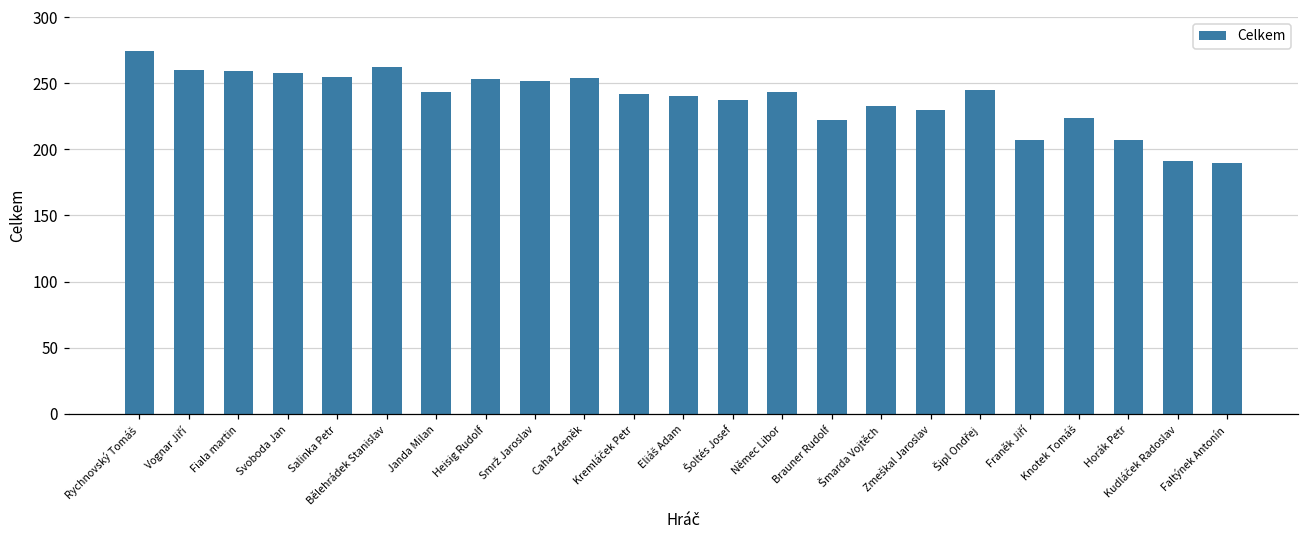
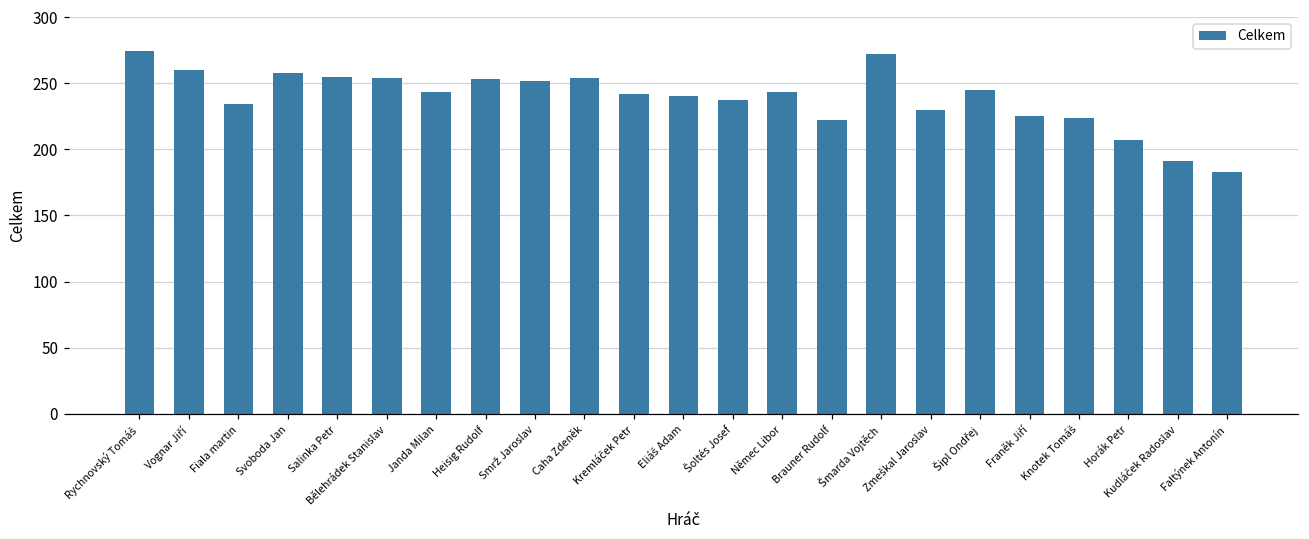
  {
    "Rychnovský Tomáš": 274,
    "Vognar Jiří": 260,
-   "Fiala martin": 259,
+   "Fiala martin": 234,
    "Svoboda Jan": 258,
    "Salinka Petr": 255,
-   "Bělehrádek Stanislav": 262,
+   "Bělehrádek Stanislav": 254,
    "Janda Milan": 243,
    "Heisig Rudolf": 253,
    "Smrž Jaroslav": 252,
    "Caha Zdeněk": 254,
    "Kremláček Petr": 242,
    "Eliáš Adam": 240,
    "Šoltés Josef": 237,
    "Němec Libor": 243,
    "Brauner Rudolf": 222,
-   "Šmarda Vojtěch": 233,
+   "Šmarda Vojtěch": 272,
    "Zmeškal Jaroslav": 230,
    "Šipl Ondřej": 245,
-   "Franěk Jiří": 207,
+   "Franěk Jiří": 225,
    "Knotek Tomáš": 224,
    "Horák Petr": 207,
    "Kudláček Radoslav": 191,
-   "Faltýnek Antonín": 190
+   "Faltýnek Antonín": 183
  }
